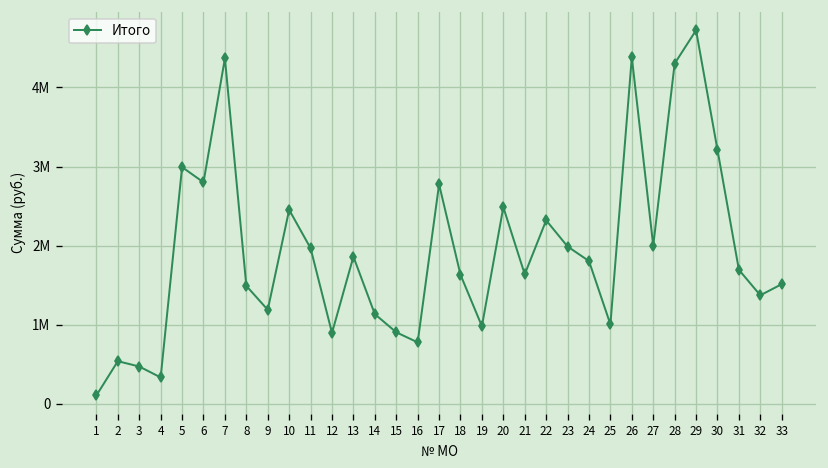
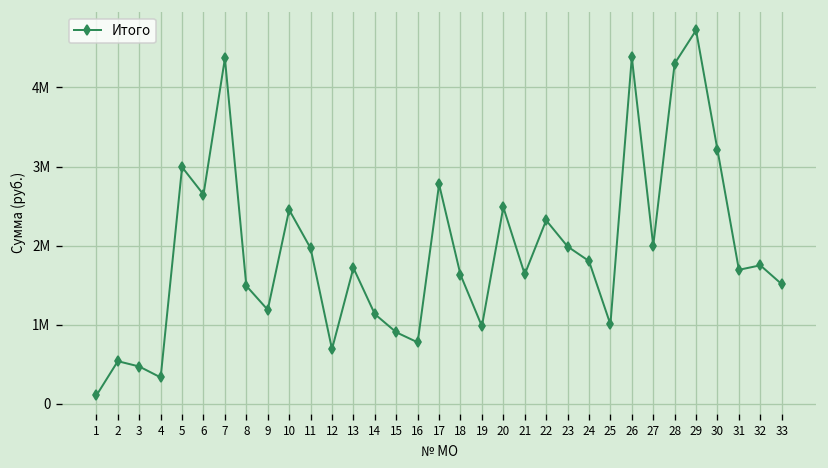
  {
    "1": "0.1М",
    "2": "0.5М",
    "3": "0.5М",
    "4": "0.3М",
    "5": "3.0М",
-   "6": "2.8М",
+   "6": "2.6М",
    "7": "4.4М",
    "8": "1.5М",
    "9": "1.2М",
    "10": "2.5М",
    "11": "2.0М",
-   "12": "0.9М",
-   "13": "1.9М",
+   "12": "0.7М",
+   "13": "1.7М",
    "14": "1.1М",
    "15": "0.9М",
    "16": "0.8М",
    "17": "2.8М",
    "18": "1.6М",
    "19": "1.0М",
    "20": "2.5М",
    "21": "1.6М",
    "22": "2.3М",
    "23": "2.0М",
    "24": "1.8М",
    "25": "1.0М",
    "26": "4.4М",
    "27": "2.0М",
    "28": "4.3М",
    "29": "4.7М",
    "30": "3.2М",
    "31": "1.7М",
-   "32": "1.4М",
+   "32": "1.8М",
    "33": "1.5М"
  }
